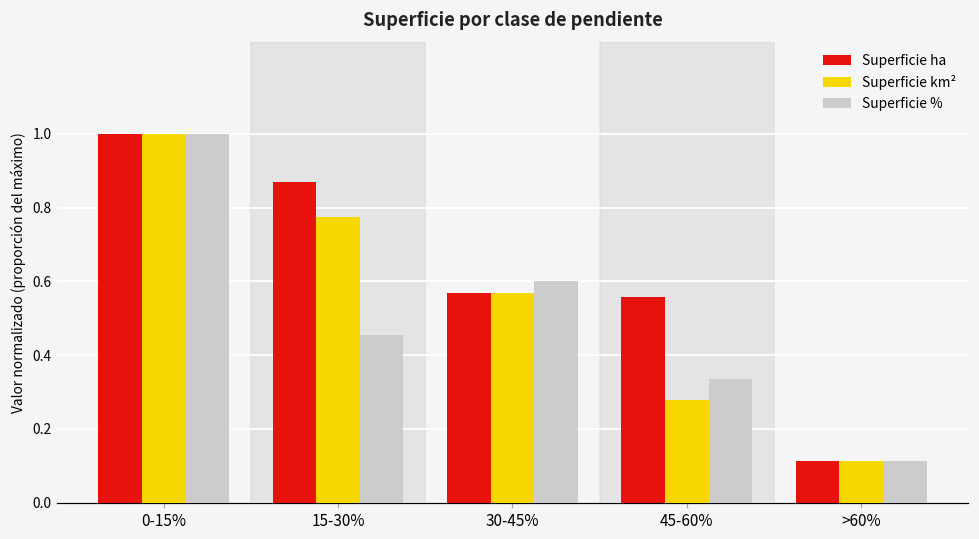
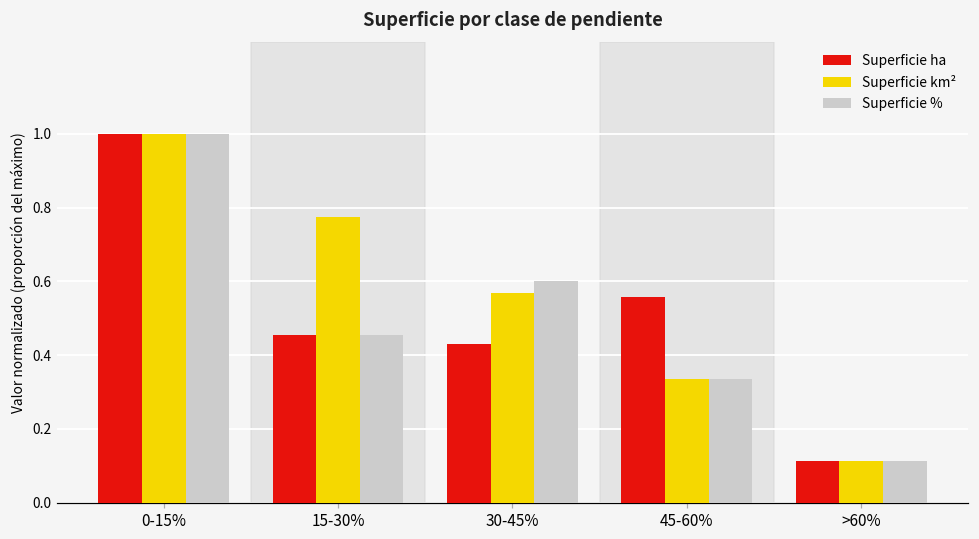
  {
    "Superficie ha": {
      "0-15%": 1.00,
-     "15-30%": 0.87,
-     "30-45%": 0.57,
+     "15-30%": 0.45,
+     "30-45%": 0.43,
      "45-60%": 0.56,
      ">60%": 0.11
    },
    "Superficie km²": {
      "0-15%": 1.00,
      "15-30%": 0.77,
      "30-45%": 0.57,
-     "45-60%": 0.28,
+     "45-60%": 0.33,
      ">60%": 0.11
    },
    "Superficie %": {
      "0-15%": 1.00,
      "15-30%": 0.45,
      "30-45%": 0.60,
      "45-60%": 0.33,
      ">60%": 0.11
    }
  }
